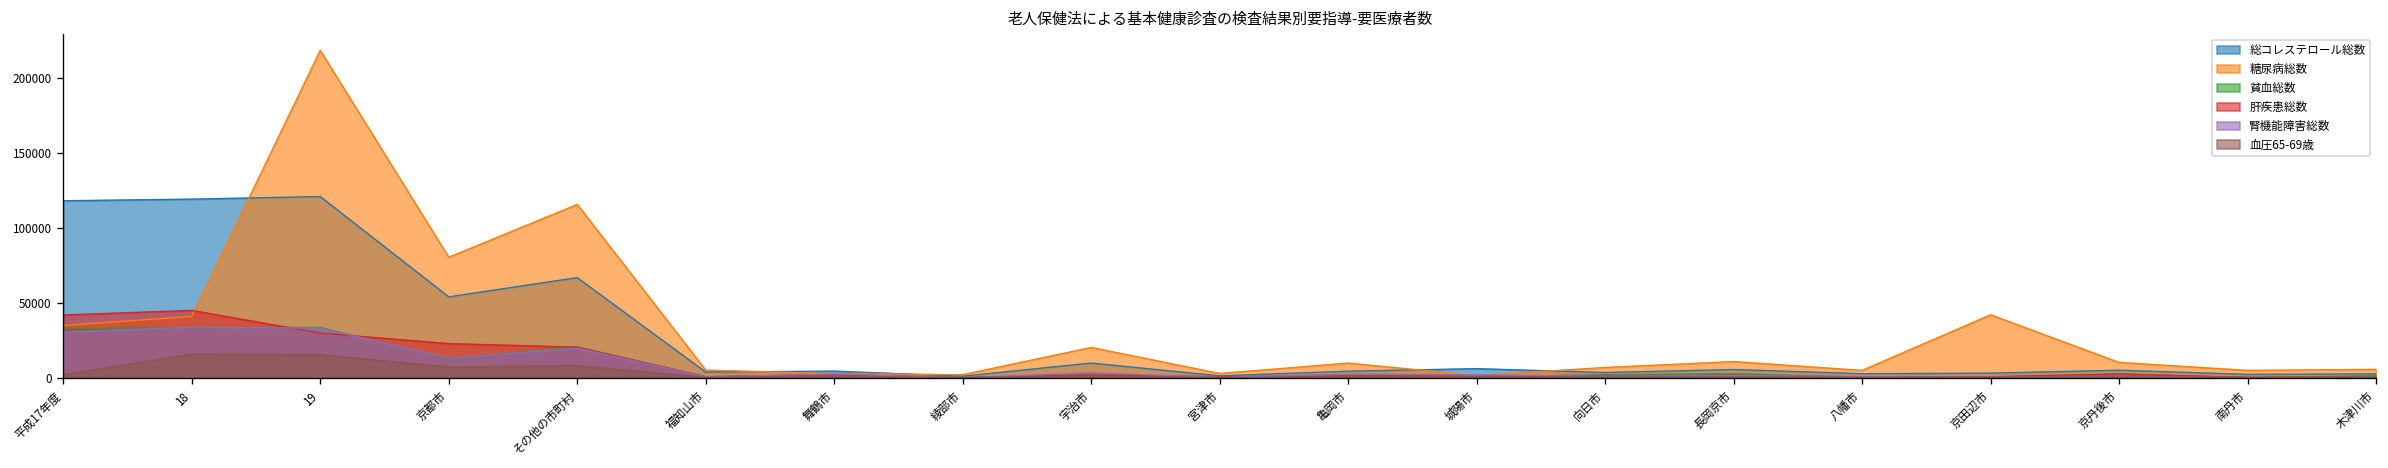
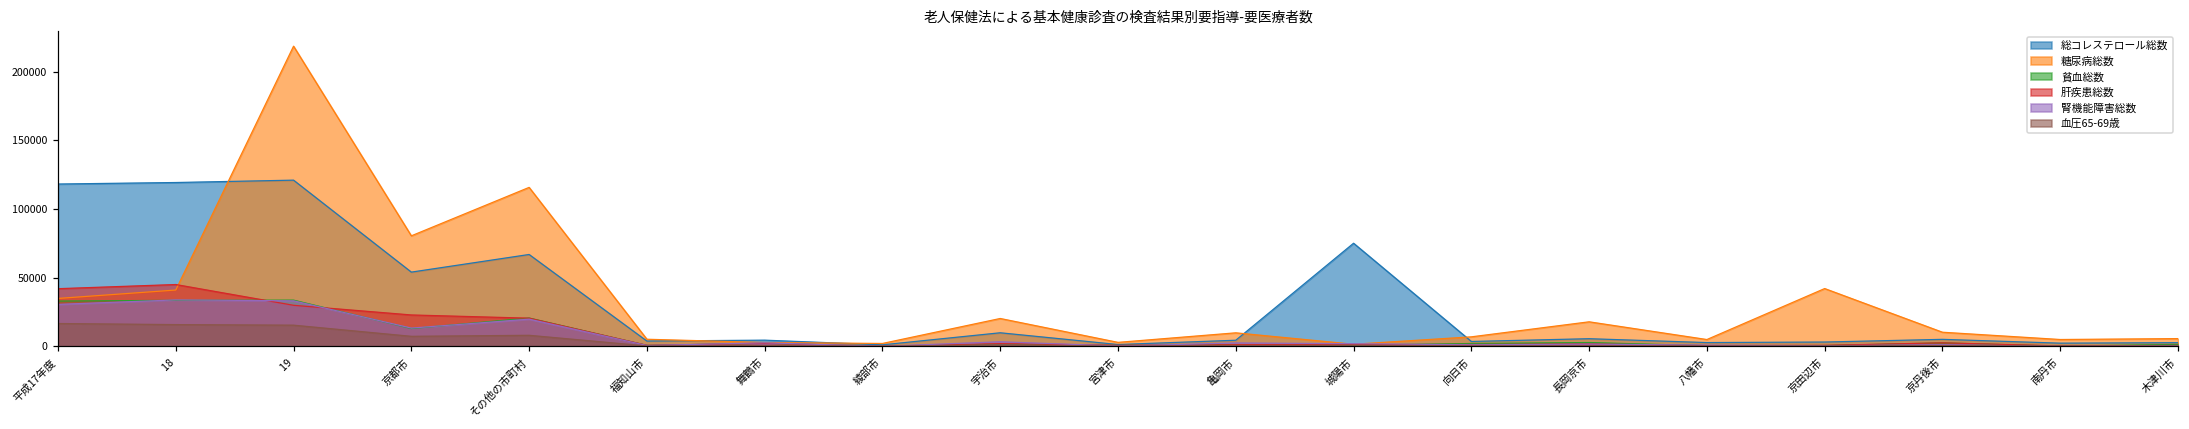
  {
    "総コレステロール総数": {
      "平成17年度": 118000,
      "18": 119000,
      "19": 121000,
      "京都市": 54000,
      "その他の市町村": 67000,
      "宇治市": 10000,
-     "城陽市": 6000,
+     "城陽市": 75000,
      "長岡京市": 6000,
      "京田辺市": 3000,
      "京丹後市": 5000
    },
    "糖尿病総数": {
      "18": 41000,
      "19": 219000,
      "京都市": 81000,
      "その他の市町村": 116000,
      "宇治市": 20000,
      "亀岡市": 10000,
      "向日市": 7000,
-     "長岡京市": 11000,
+     "長岡京市": 18000,
      "八幡市": 5000,
      "京田辺市": 42000,
      "京丹後市": 10000,
      "南丹市": 5000,
      "木津川市": 6000
    },
    "肝疾患総数": {
      "平成17年度": 42000,
      "18": 45000,
      "19": 30000,
      "京都市": 23000
    },
    "腎機能障害総数": {
      "平成17年度": 31000
    },
    "血圧65-69歳": {
-     "平成17年度": 2000,
+     "平成17年度": 17000,
      "18": 16000,
      "19": 15000,
      "京都市": 7000,
      "その他の市町村": 8000
    }
  }
